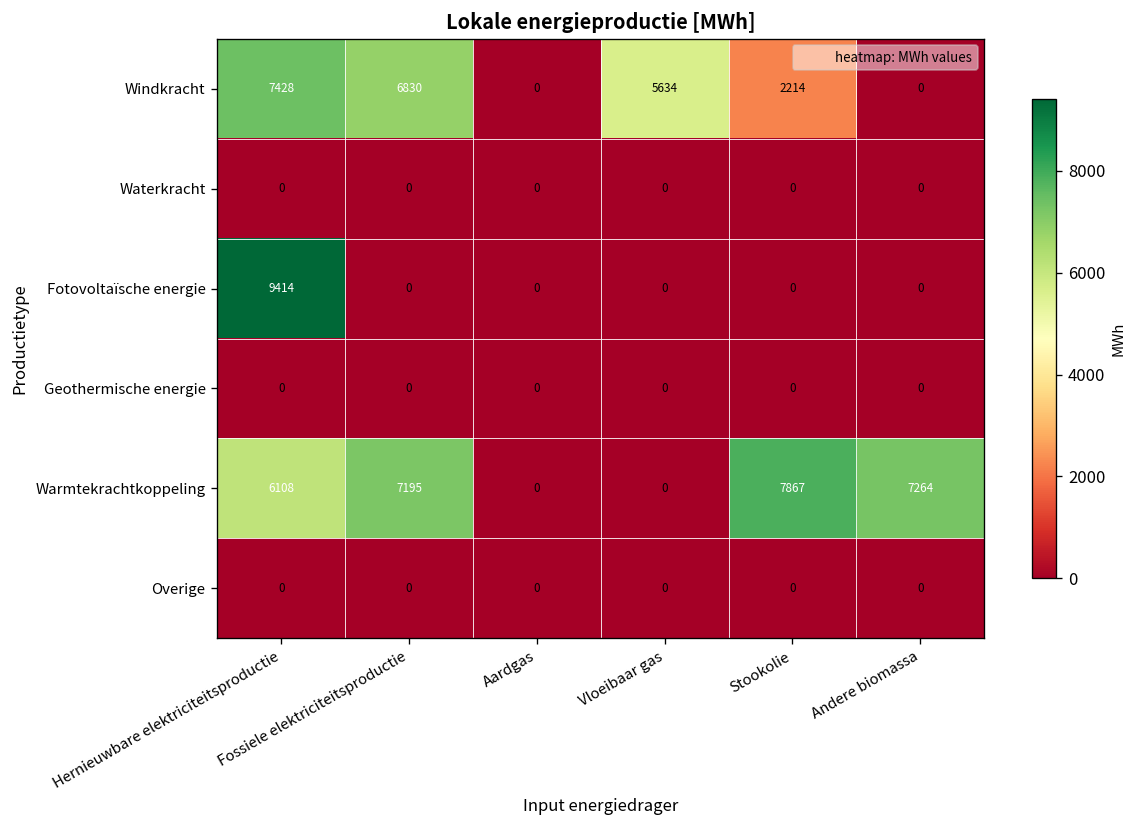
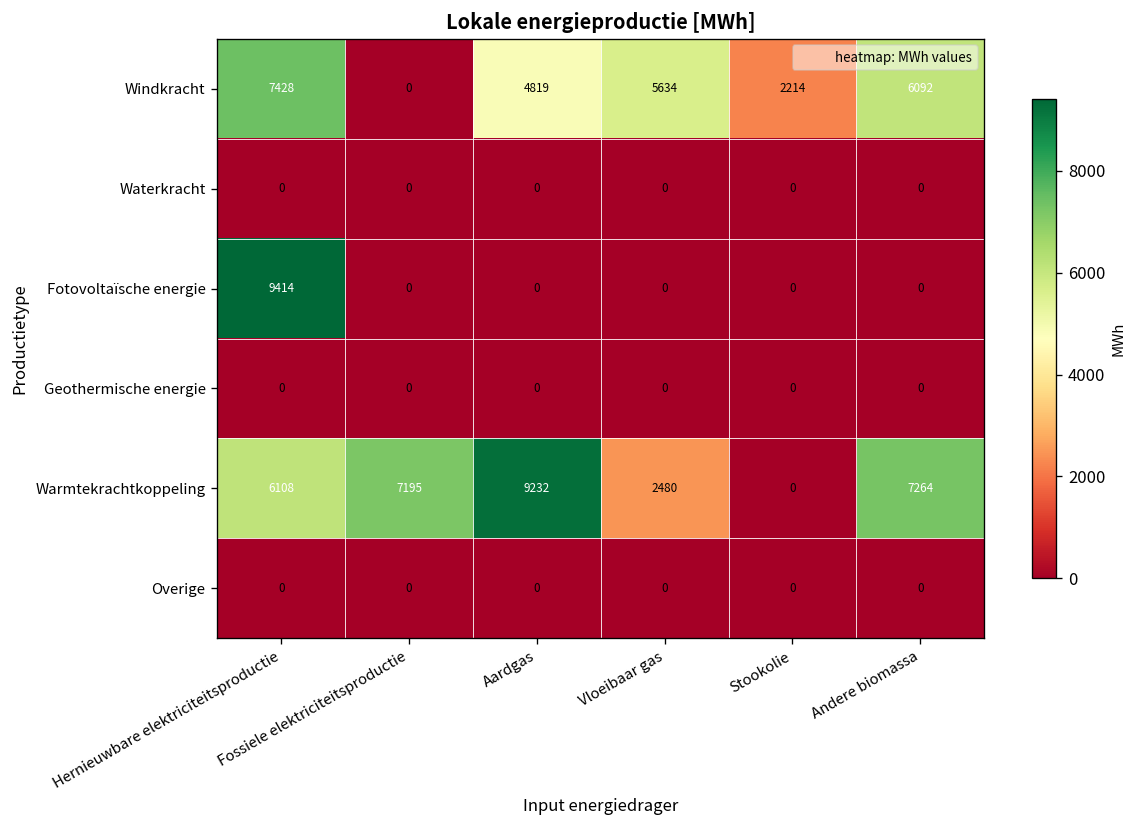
  {
    "Windkracht": {
      "Hernieuwbare elektriciteitsproductie": 7428,
-     "Fossiele elektriciteitsproductie": 6830,
-     "Aardgas": 0,
+     "Fossiele elektriciteitsproductie": 0,
+     "Aardgas": 4819,
      "Vloeibaar gas": 5634,
      "Stookolie": 2214,
-     "Andere biomassa": 0
+     "Andere biomassa": 6092
    },
    "Waterkracht": {
      "Hernieuwbare elektriciteitsproductie": 0,
      "Fossiele elektriciteitsproductie": 0,
      "Aardgas": 0,
      "Vloeibaar gas": 0,
      "Stookolie": 0,
      "Andere biomassa": 0
    },
    "Fotovoltaïsche energie": {
      "Hernieuwbare elektriciteitsproductie": 9414,
      "Fossiele elektriciteitsproductie": 0,
      "Aardgas": 0,
      "Vloeibaar gas": 0,
      "Stookolie": 0,
      "Andere biomassa": 0
    },
    "Geothermische energie": {
      "Hernieuwbare elektriciteitsproductie": 0,
      "Fossiele elektriciteitsproductie": 0,
      "Aardgas": 0,
      "Vloeibaar gas": 0,
      "Stookolie": 0,
      "Andere biomassa": 0
    },
    "Warmtekrachtkoppeling": {
      "Hernieuwbare elektriciteitsproductie": 6108,
      "Fossiele elektriciteitsproductie": 7195,
-     "Aardgas": 0,
-     "Vloeibaar gas": 0,
-     "Stookolie": 7867,
+     "Aardgas": 9232,
+     "Vloeibaar gas": 2480,
+     "Stookolie": 0,
      "Andere biomassa": 7264
    },
    "Overige": {
      "Hernieuwbare elektriciteitsproductie": 0,
      "Fossiele elektriciteitsproductie": 0,
      "Aardgas": 0,
      "Vloeibaar gas": 0,
      "Stookolie": 0,
      "Andere biomassa": 0
    }
  }
